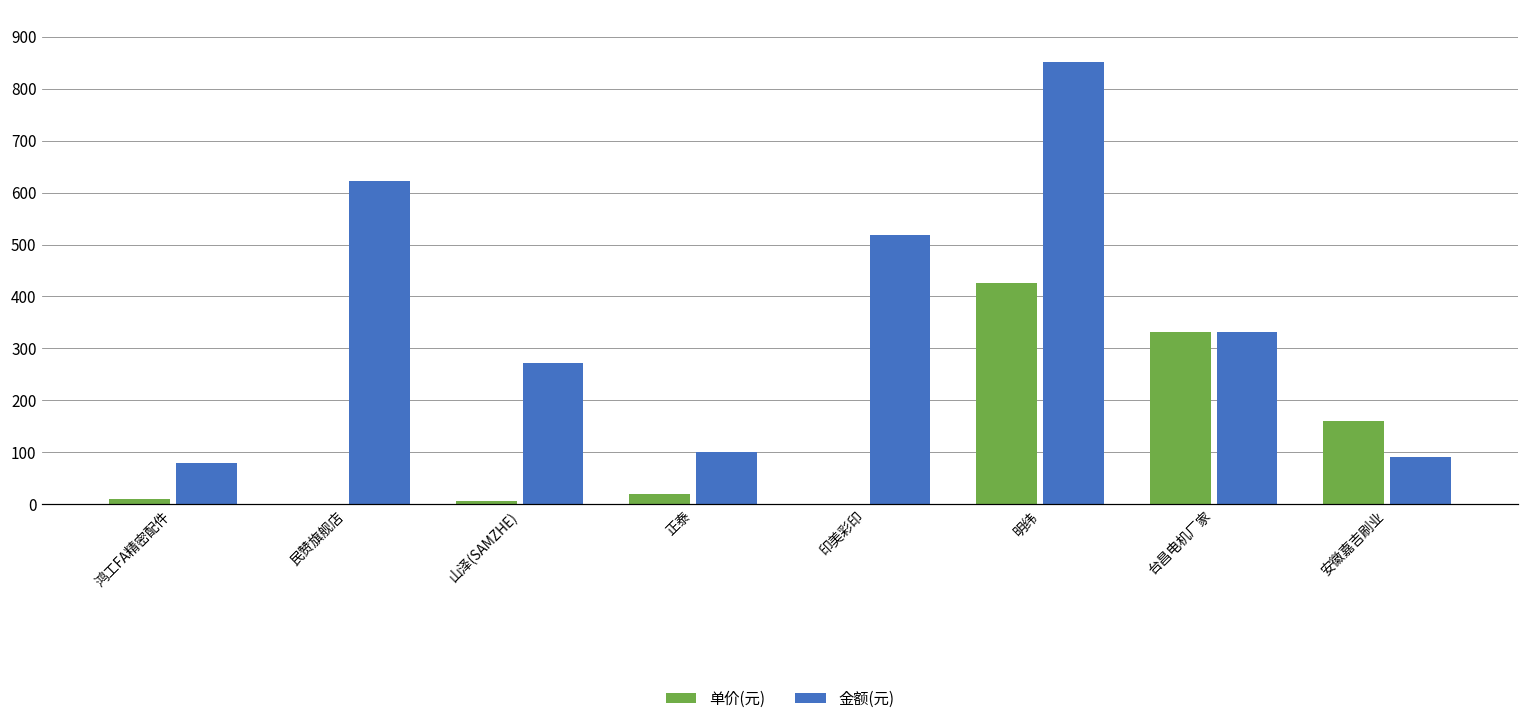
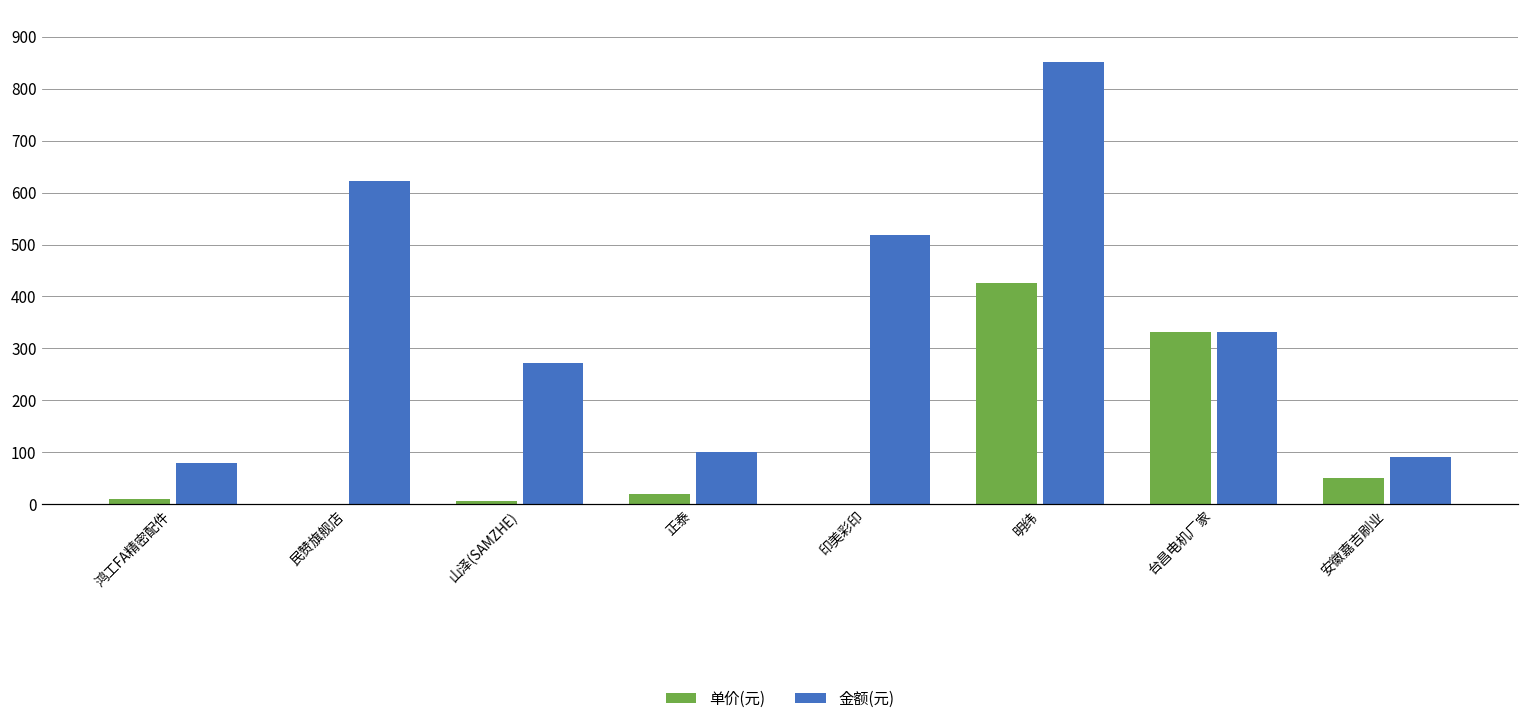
  {
    "单价(元)": {
      "鸿工FA精密配件": 10,
      "山泽(SAMZHE)": 10,
      "正泰": 20,
      "明纬": 430,
      "台昌电机厂家": 330,
-     "安徽嘉吉刷业": 160
+     "安徽嘉吉刷业": 50
    },
    "金额(元)": {
      "鸿工FA精密配件": 80,
      "民赞旗舰店": 620,
      "山泽(SAMZHE)": 270,
      "正泰": 100,
      "印美彩印": 520,
      "明纬": 850,
      "台昌电机厂家": 330,
      "安徽嘉吉刷业": 90
    }
  }
